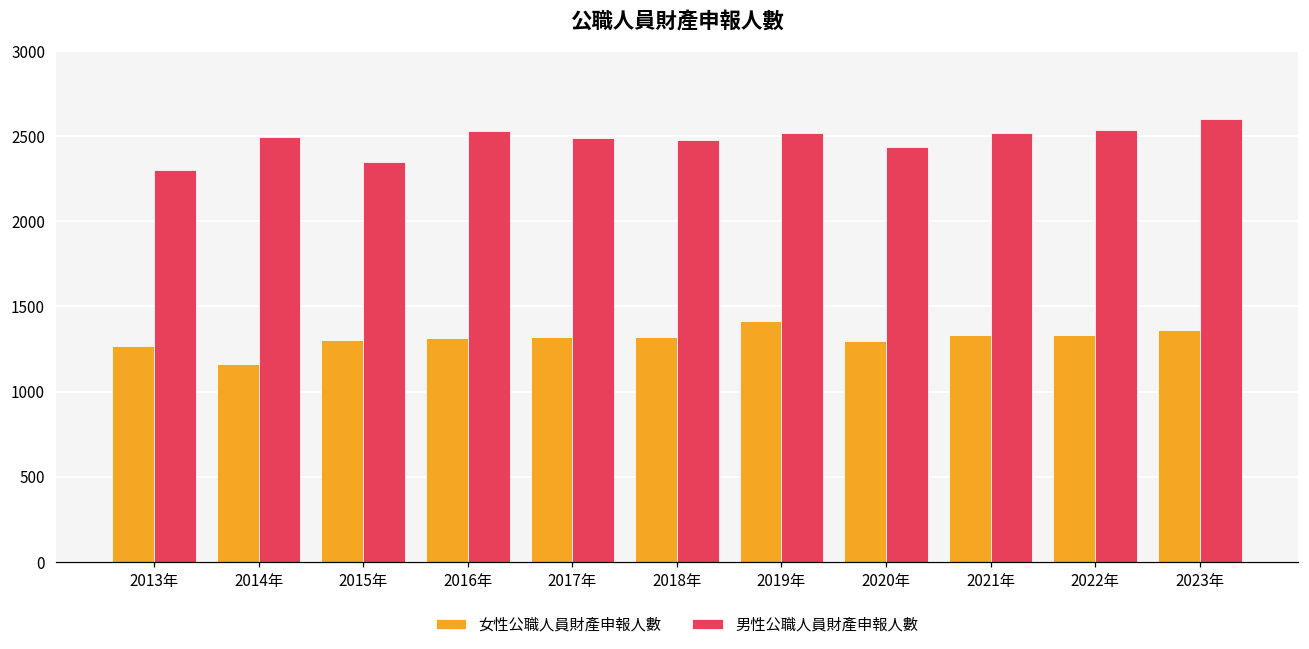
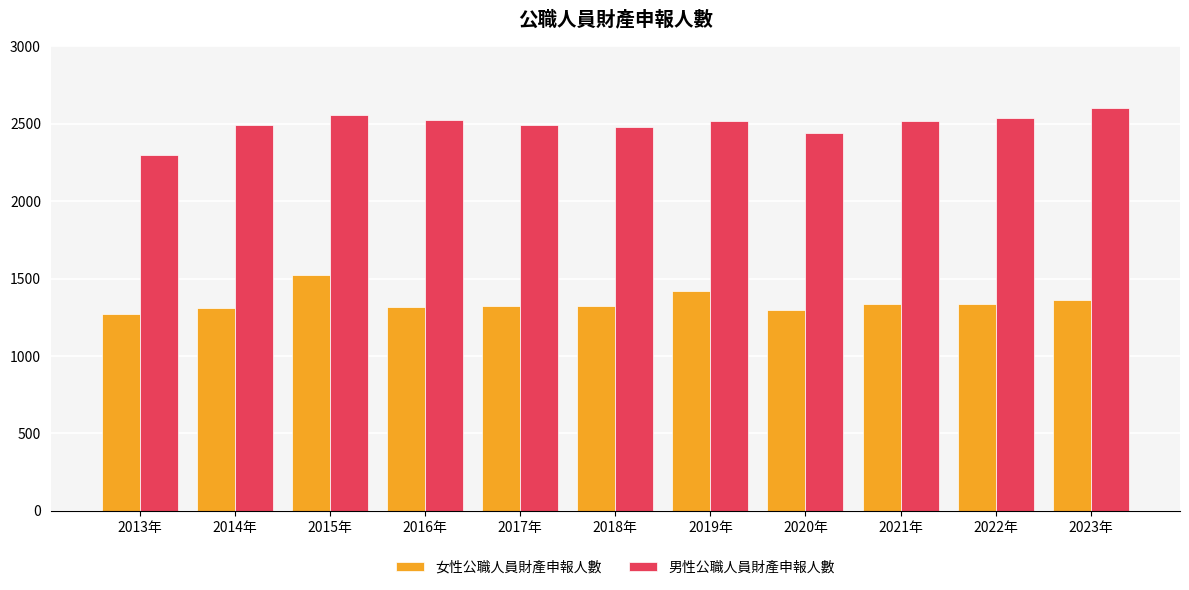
  {
    "女性公職人員財產申報人數": {
      "2013年": 1270,
-     "2014年": 1160,
-     "2015年": 1300,
+     "2014年": 1310,
+     "2015年": 1520,
      "2016年": 1310,
      "2017年": 1320,
      "2018年": 1320,
      "2019年": 1420,
      "2020年": 1290,
      "2021年": 1330,
      "2022年": 1330,
      "2023年": 1360
    },
    "男性公職人員財產申報人數": {
      "2013年": 2300,
      "2014年": 2490,
-     "2015年": 2350,
+     "2015年": 2560,
      "2016年": 2530,
      "2017年": 2490,
      "2018年": 2480,
      "2019年": 2520,
      "2020年": 2440,
      "2021年": 2520,
      "2022年": 2530,
      "2023年": 2600
    }
  }
